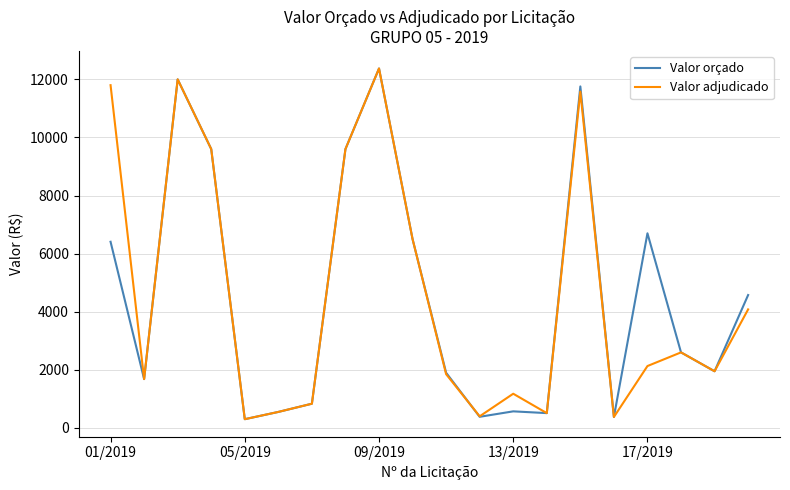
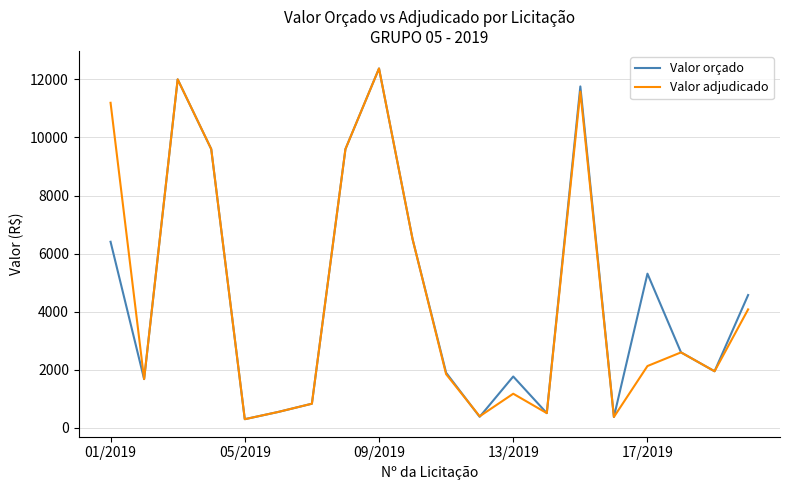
  {
    "Valor orçado": {
      "01/2019": 6400,
-     "13/2019": 600,
-     "17/2019": 6700
+     "13/2019": 1800,
+     "17/2019": 5300
    },
    "Valor adjudicado": {
-     "01/2019": 11800,
+     "01/2019": 11200,
      "13/2019": 1200,
      "17/2019": 2100
    }
  }
